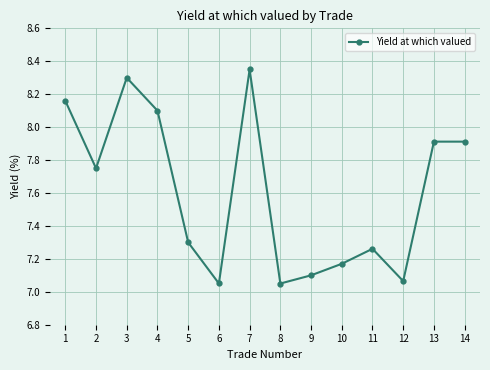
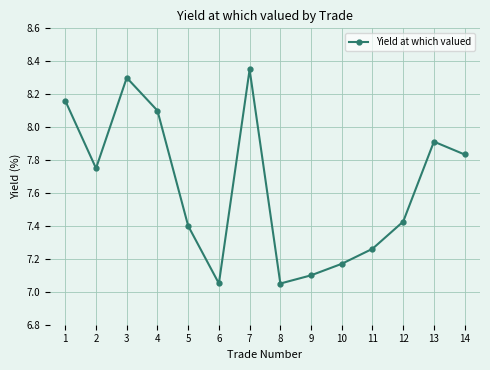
  {
    "1": 8.16,
    "2": 7.75,
    "3": 8.30,
    "4": 8.10,
-   "5": 7.3,
+   "5": 7.4,
    "6": 7.05,
    "7": 8.35,
    "8": 7.05,
    "9": 7.10,
    "10": 7.17,
    "11": 7.26,
-   "12": 7.06,
+   "12": 7.43,
    "13": 7.91,
-   "14": 7.91
+   "14": 7.83
  }
